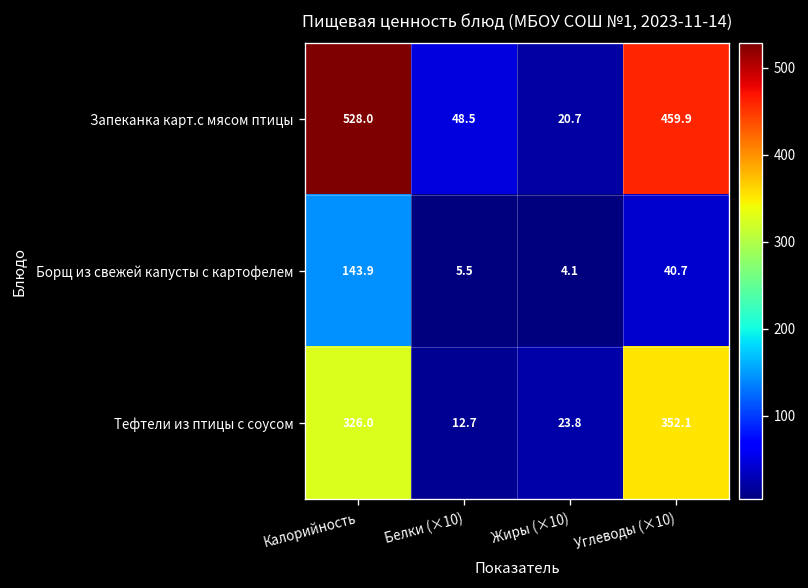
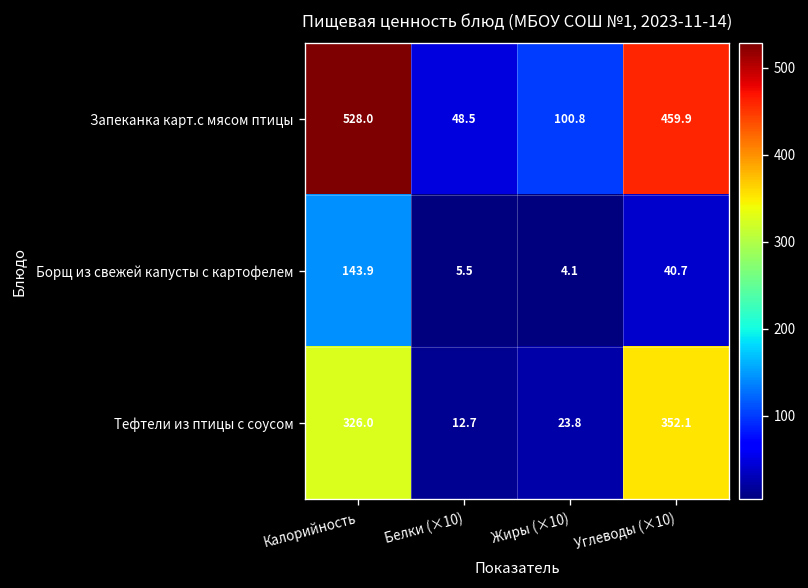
  {
    "Запеканка карт.с мясом птицы": {
      "Калорийность": 528.0,
      "Белки (×10)": 48.5,
-     "Жиры (×10)": 20.7,
+     "Жиры (×10)": 100.8,
      "Углеводы (×10)": 459.9
    },
    "Борщ из свежей капусты с картофелем": {
      "Калорийность": 143.9,
      "Белки (×10)": 5.5,
      "Жиры (×10)": 4.1,
      "Углеводы (×10)": 40.7
    },
    "Тефтели из птицы с соусом": {
      "Калорийность": 326.0,
      "Белки (×10)": 12.7,
      "Жиры (×10)": 23.8,
      "Углеводы (×10)": 352.1
    }
  }
